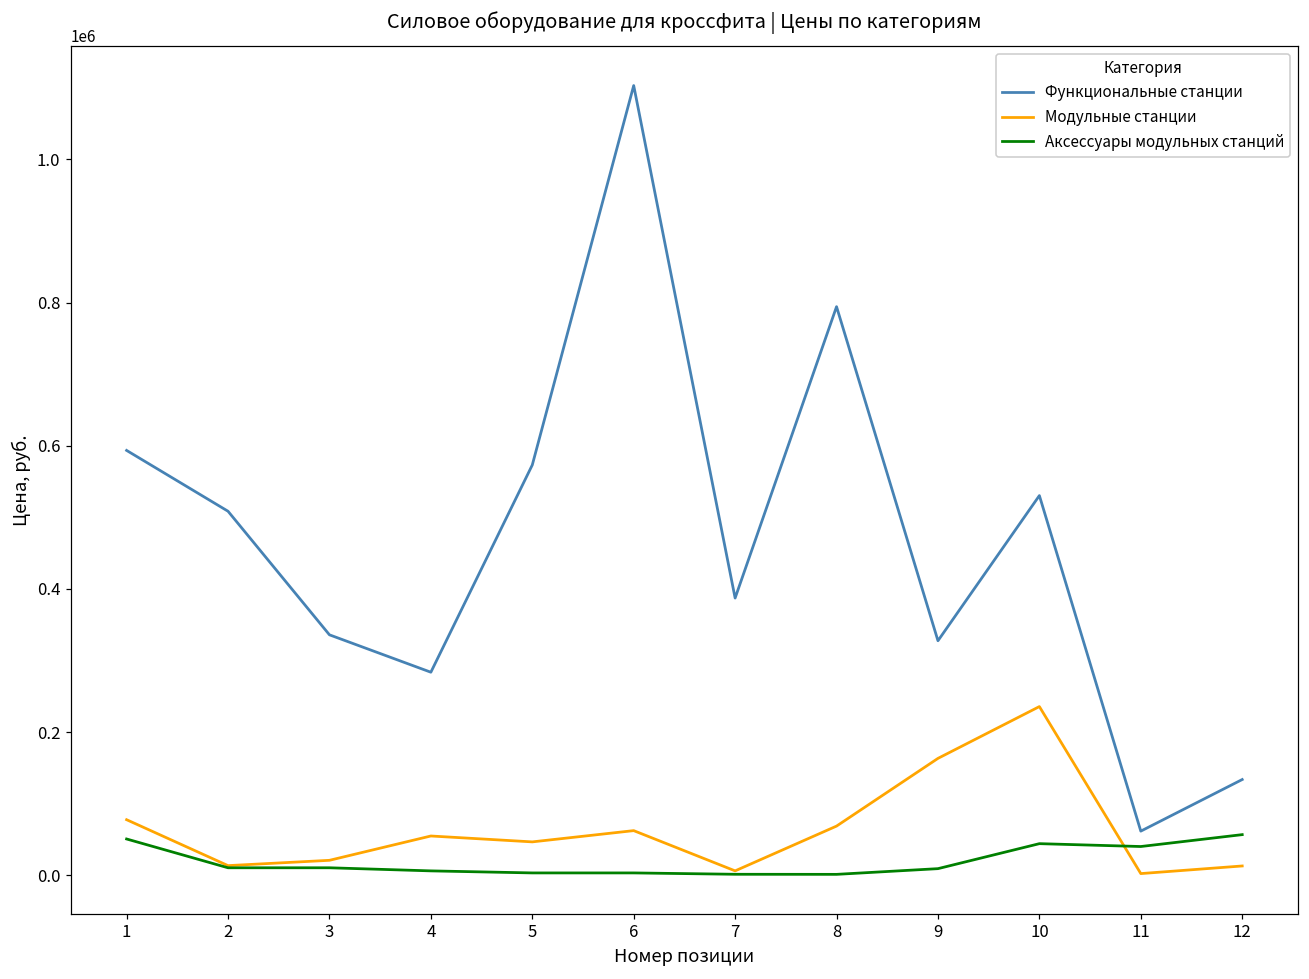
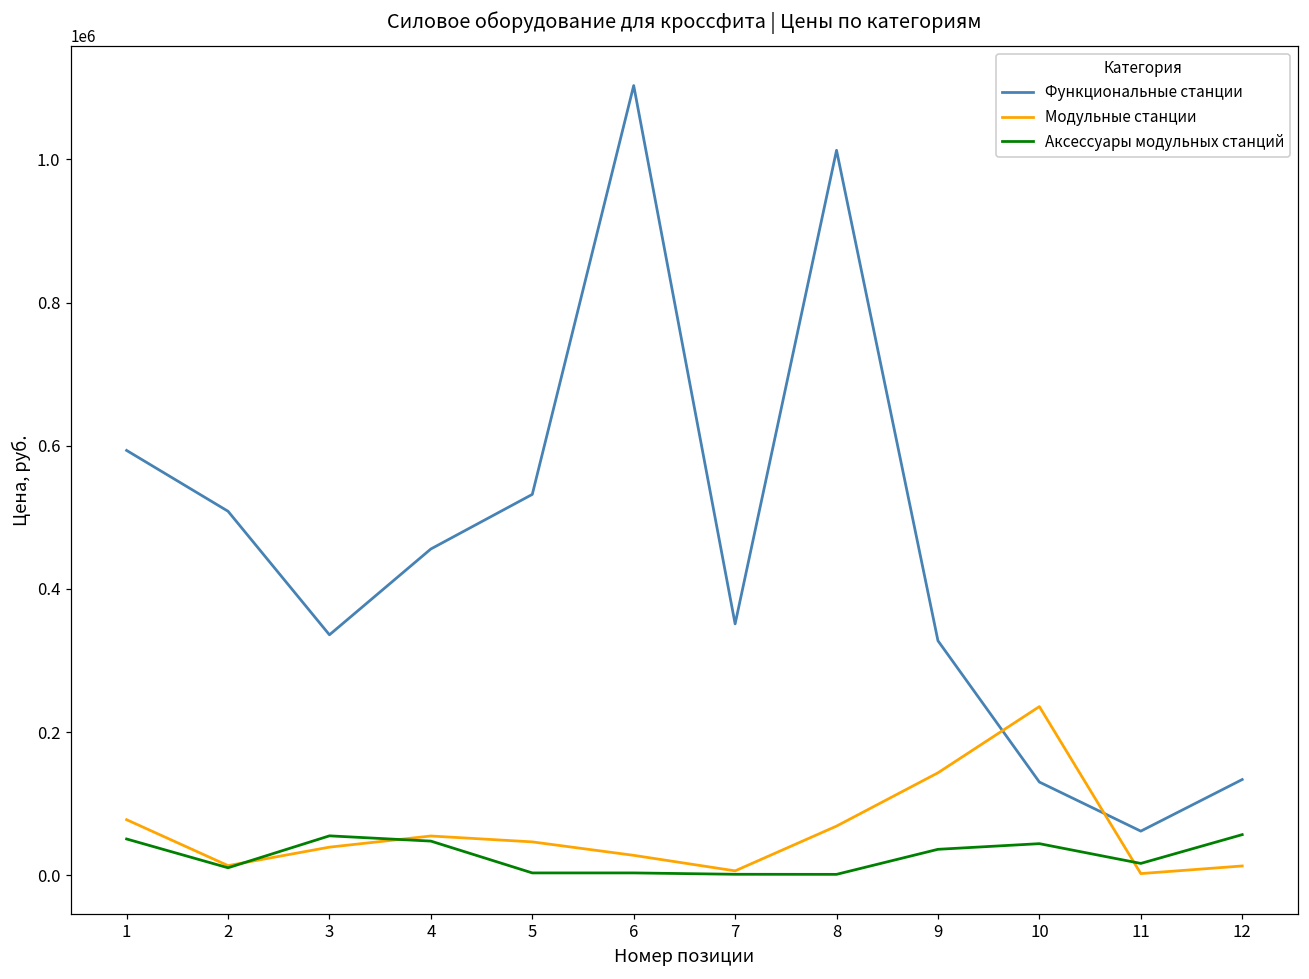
  {
    "Функциональные станции": {
      "1": 590000,
      "2": 510000,
      "3": 340000,
-     "4": 280000,
-     "5": 570000,
+     "4": 460000,
+     "5": 530000,
      "6": 1100000,
-     "7": 390000,
-     "8": 790000,
+     "7": 350000,
+     "8": 1010000,
      "9": 330000,
-     "10": 530000,
+     "10": 130000,
      "11": 60000,
      "12": 130000
    },
    "Модульные станции": {
      "1": 80000,
-     "3": 20000,
+     "3": 40000,
      "4": 50000,
      "5": 50000,
-     "6": 60000,
+     "6": 30000,
      "7": 10000,
      "8": 70000,
-     "9": 160000,
+     "9": 140000,
      "10": 240000,
      "11": 0,
      "12": 10000
    },
    "Аксессуары модульных станций": {
      "1": 50000,
-     "3": 10000,
-     "4": 10000,
+     "3": 50000,
+     "4": 50000,
      "5": 0,
      "6": 0,
      "7": 0,
      "8": 0,
-     "9": 10000,
+     "9": 40000,
      "10": 40000,
-     "11": 40000,
+     "11": 20000,
      "12": 60000
    }
  }
